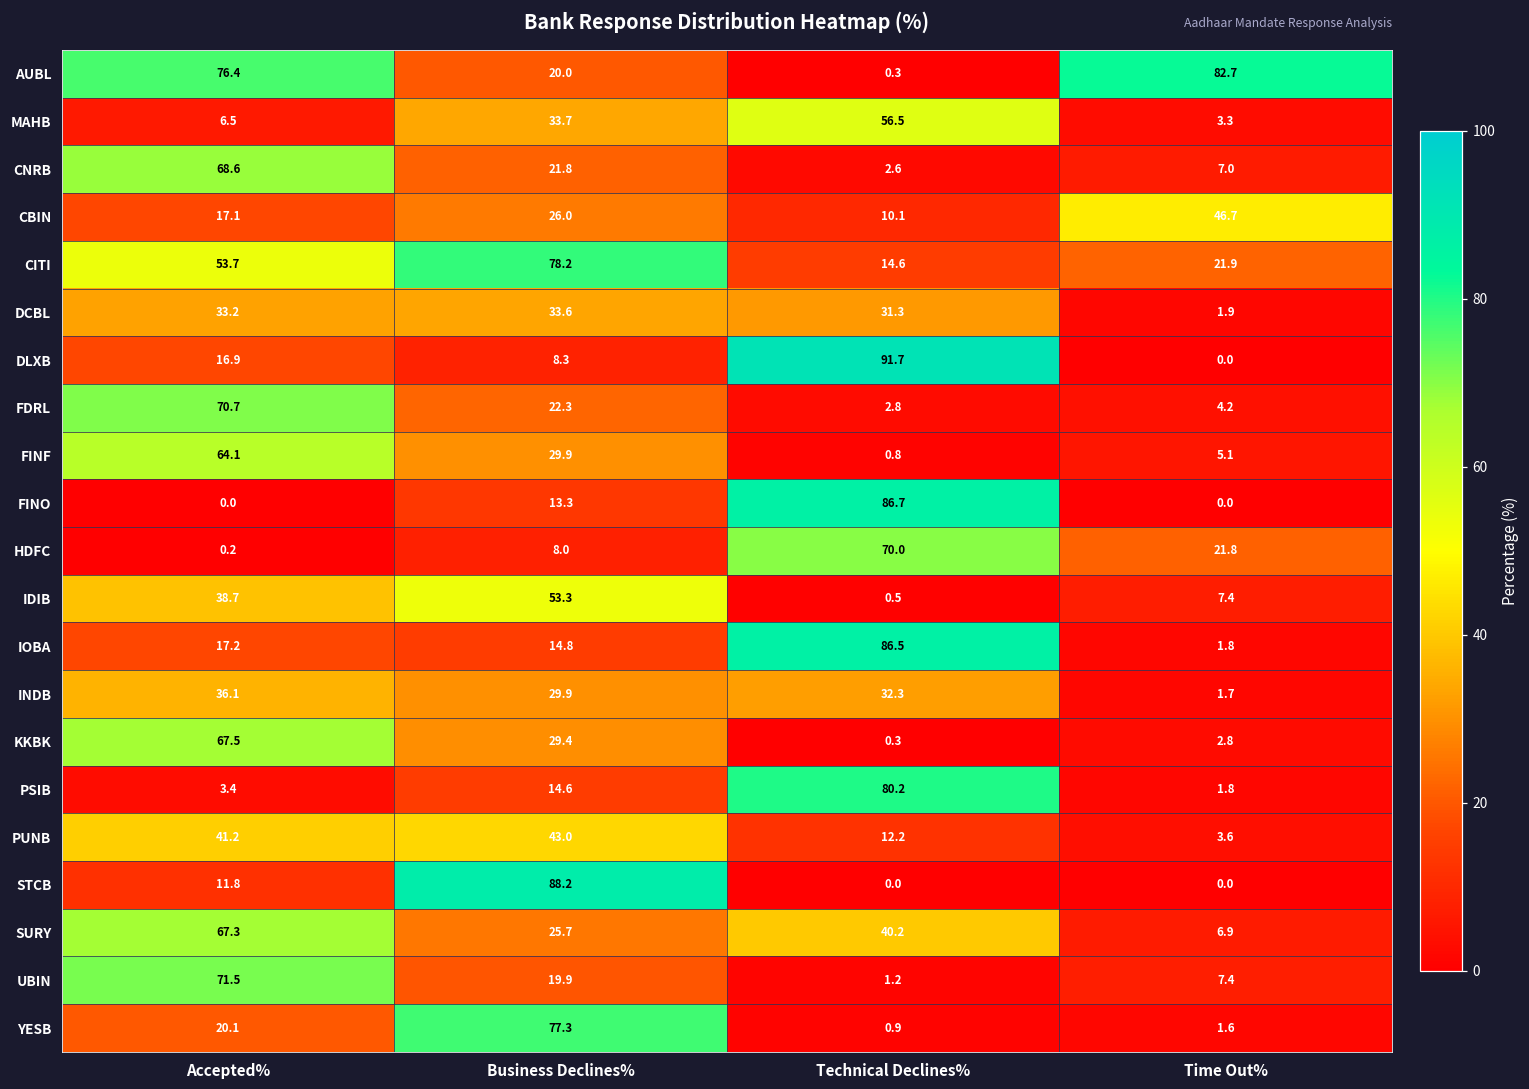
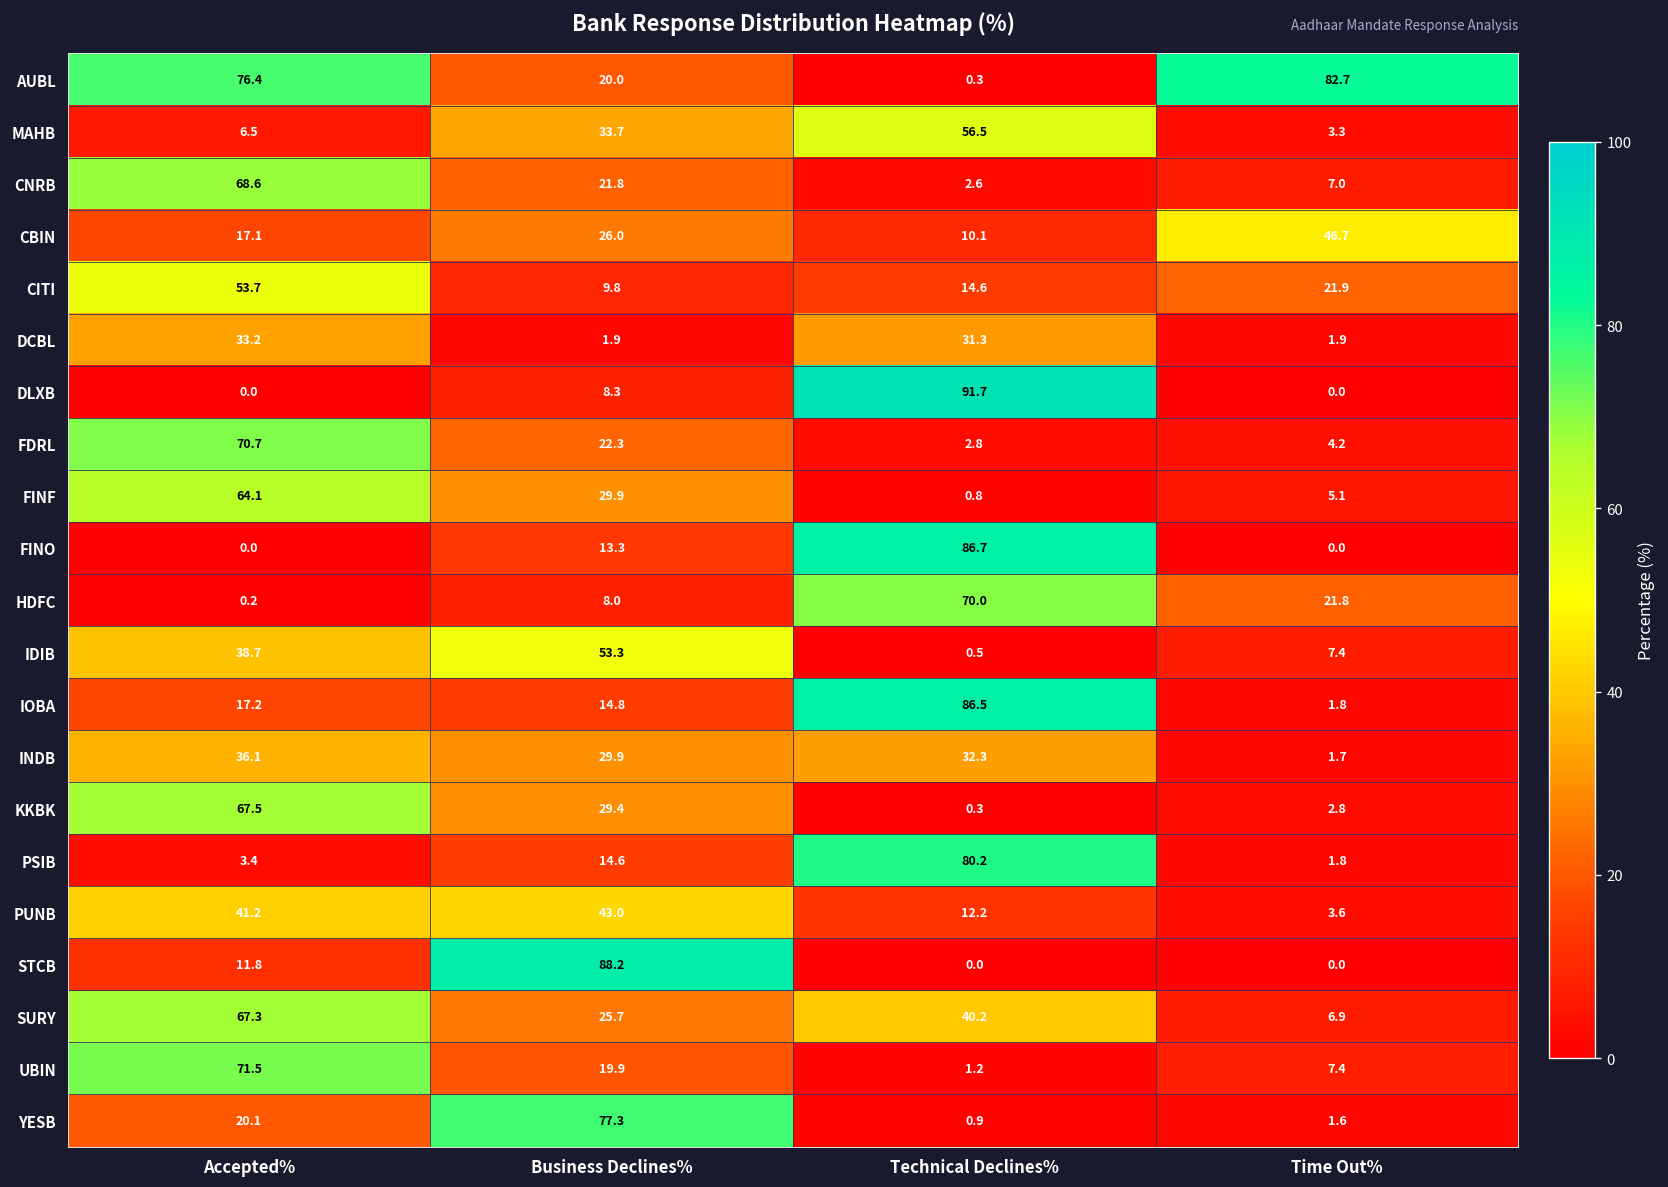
  {
    "AUBL": {
      "Accepted%": 76.4,
      "Business Declines%": 20.0,
      "Technical Declines%": 0.3,
      "Time Out%": 82.7
    },
    "MAHB": {
      "Accepted%": 6.5,
      "Business Declines%": 33.7,
      "Technical Declines%": 56.5,
      "Time Out%": 3.3
    },
    "CNRB": {
      "Accepted%": 68.6,
      "Business Declines%": 21.8,
      "Technical Declines%": 2.6,
      "Time Out%": 7.0
    },
    "CBIN": {
      "Accepted%": 17.1,
      "Business Declines%": 26.0,
      "Technical Declines%": 10.1,
      "Time Out%": 46.7
    },
    "CITI": {
      "Accepted%": 53.7,
-     "Business Declines%": 78.2,
+     "Business Declines%": 9.8,
      "Technical Declines%": 14.6,
      "Time Out%": 21.9
    },
    "DCBL": {
      "Accepted%": 33.2,
-     "Business Declines%": 33.6,
+     "Business Declines%": 1.9,
      "Technical Declines%": 31.3,
      "Time Out%": 1.9
    },
    "DLXB": {
-     "Accepted%": 16.9,
+     "Accepted%": 0.0,
      "Business Declines%": 8.3,
      "Technical Declines%": 91.7,
      "Time Out%": 0.0
    },
    "FDRL": {
      "Accepted%": 70.7,
      "Business Declines%": 22.3,
      "Technical Declines%": 2.8,
      "Time Out%": 4.2
    },
    "FINF": {
      "Accepted%": 64.1,
      "Business Declines%": 29.9,
      "Technical Declines%": 0.8,
      "Time Out%": 5.1
    },
    "FINO": {
      "Accepted%": 0.0,
      "Business Declines%": 13.3,
      "Technical Declines%": 86.7,
      "Time Out%": 0.0
    },
    "HDFC": {
      "Accepted%": 0.2,
      "Business Declines%": 8.0,
      "Technical Declines%": 70.0,
      "Time Out%": 21.8
    },
    "IDIB": {
      "Accepted%": 38.7,
      "Business Declines%": 53.3,
      "Technical Declines%": 0.5,
      "Time Out%": 7.4
    },
    "IOBA": {
      "Accepted%": 17.2,
      "Business Declines%": 14.8,
      "Technical Declines%": 86.5,
      "Time Out%": 1.8
    },
    "INDB": {
      "Accepted%": 36.1,
      "Business Declines%": 29.9,
      "Technical Declines%": 32.3,
      "Time Out%": 1.7
    },
    "KKBK": {
      "Accepted%": 67.5,
      "Business Declines%": 29.4,
      "Technical Declines%": 0.3,
      "Time Out%": 2.8
    },
    "PSIB": {
      "Accepted%": 3.4,
      "Business Declines%": 14.6,
      "Technical Declines%": 80.2,
      "Time Out%": 1.8
    },
    "PUNB": {
      "Accepted%": 41.2,
      "Business Declines%": 43.0,
      "Technical Declines%": 12.2,
      "Time Out%": 3.6
    },
    "STCB": {
      "Accepted%": 11.8,
      "Business Declines%": 88.2,
      "Technical Declines%": 0.0,
      "Time Out%": 0.0
    },
    "SURY": {
      "Accepted%": 67.3,
      "Business Declines%": 25.7,
      "Technical Declines%": 40.2,
      "Time Out%": 6.9
    },
    "UBIN": {
      "Accepted%": 71.5,
      "Business Declines%": 19.9,
      "Technical Declines%": 1.2,
      "Time Out%": 7.4
    },
    "YESB": {
      "Accepted%": 20.1,
      "Business Declines%": 77.3,
      "Technical Declines%": 0.9,
      "Time Out%": 1.6
    }
  }
